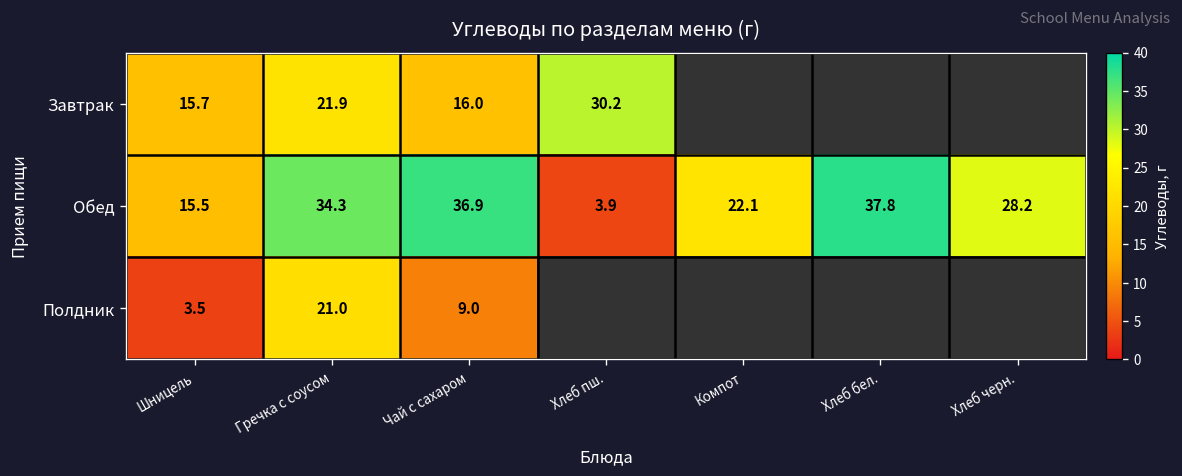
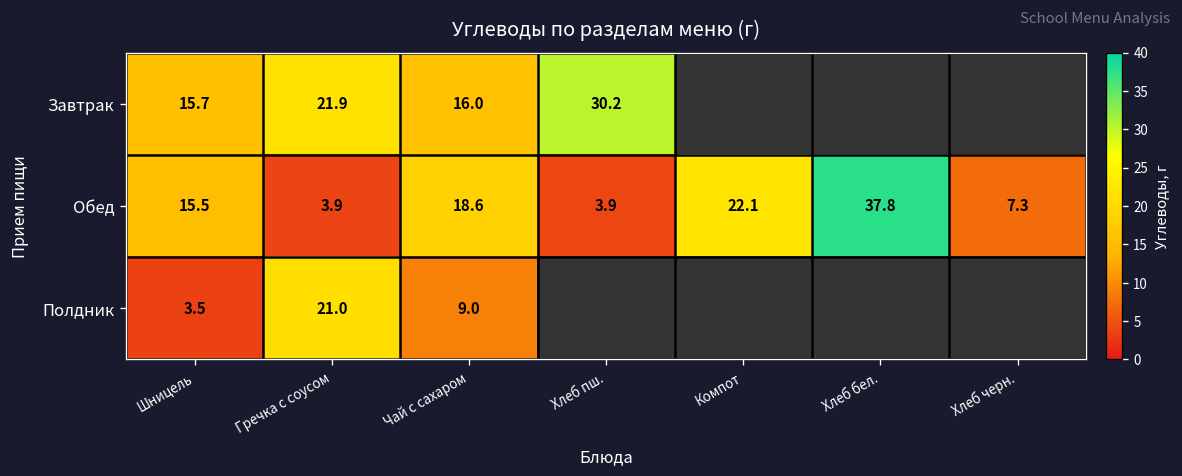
  {
    "Завтрак": {
      "Шницель": 15.7,
      "Гречка с соусом": 21.9,
      "Чай с сахаром": 16.0,
      "Хлеб пш.": 30.2
    },
    "Обед": {
      "Шницель": 15.5,
-     "Гречка с соусом": 34.3,
-     "Чай с сахаром": 36.9,
+     "Гречка с соусом": 3.9,
+     "Чай с сахаром": 18.6,
      "Хлеб пш.": 3.9,
      "Компот": 22.1,
      "Хлеб бел.": 37.8,
-     "Хлеб черн.": 28.2
+     "Хлеб черн.": 7.3
    },
    "Полдник": {
      "Шницель": 3.5,
      "Гречка с соусом": 21.0,
      "Чай с сахаром": 9.0
    }
  }
